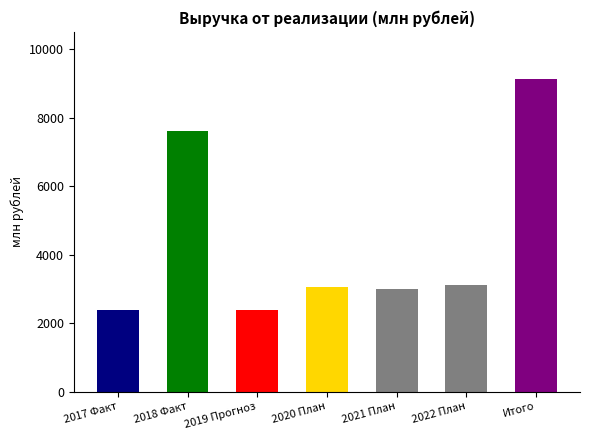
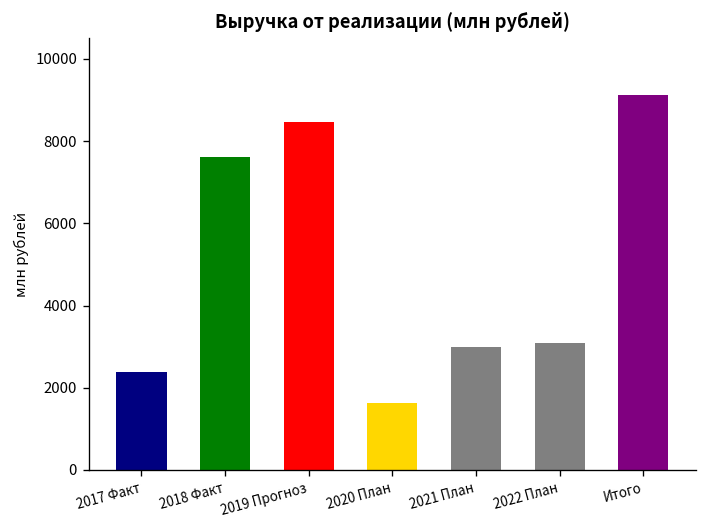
  {
    "2017 Факт": 2400,
    "2018 Факт": 7600,
-   "2019 Прогноз": 2400,
-   "2020 План": 3000,
+   "2019 Прогноз": 8500,
+   "2020 План": 1600,
    "2021 План": 3000,
    "2022 План": 3100,
    "Итого": 9100
  }
